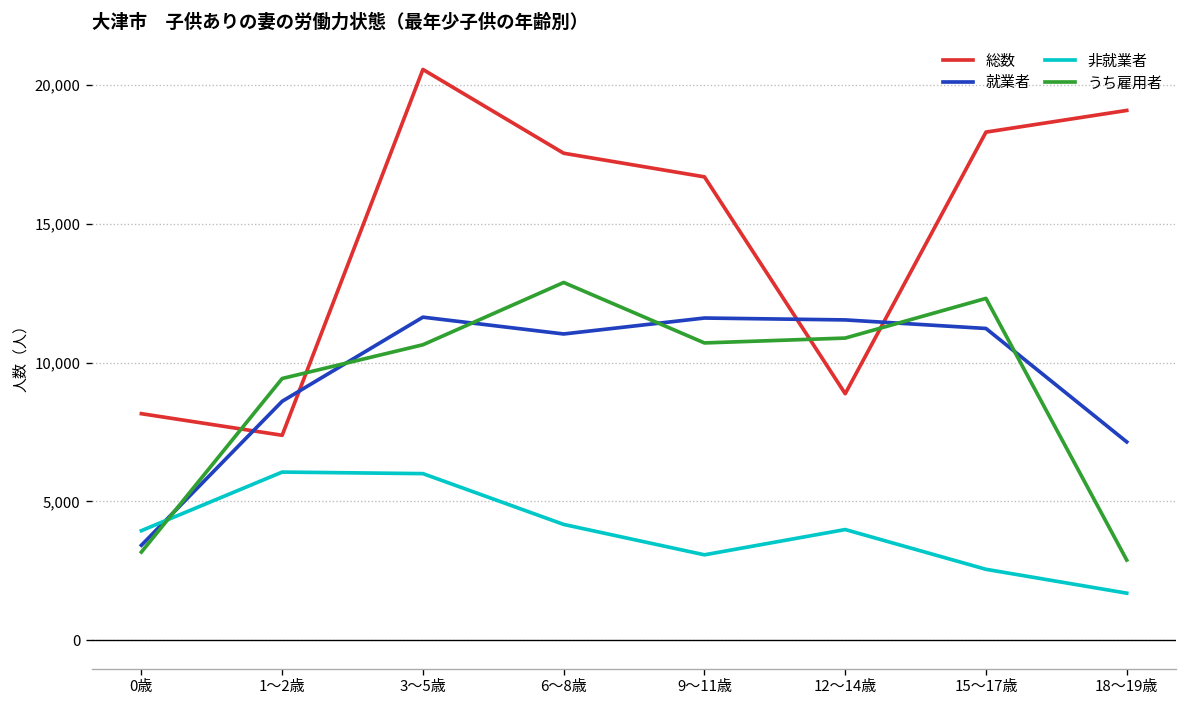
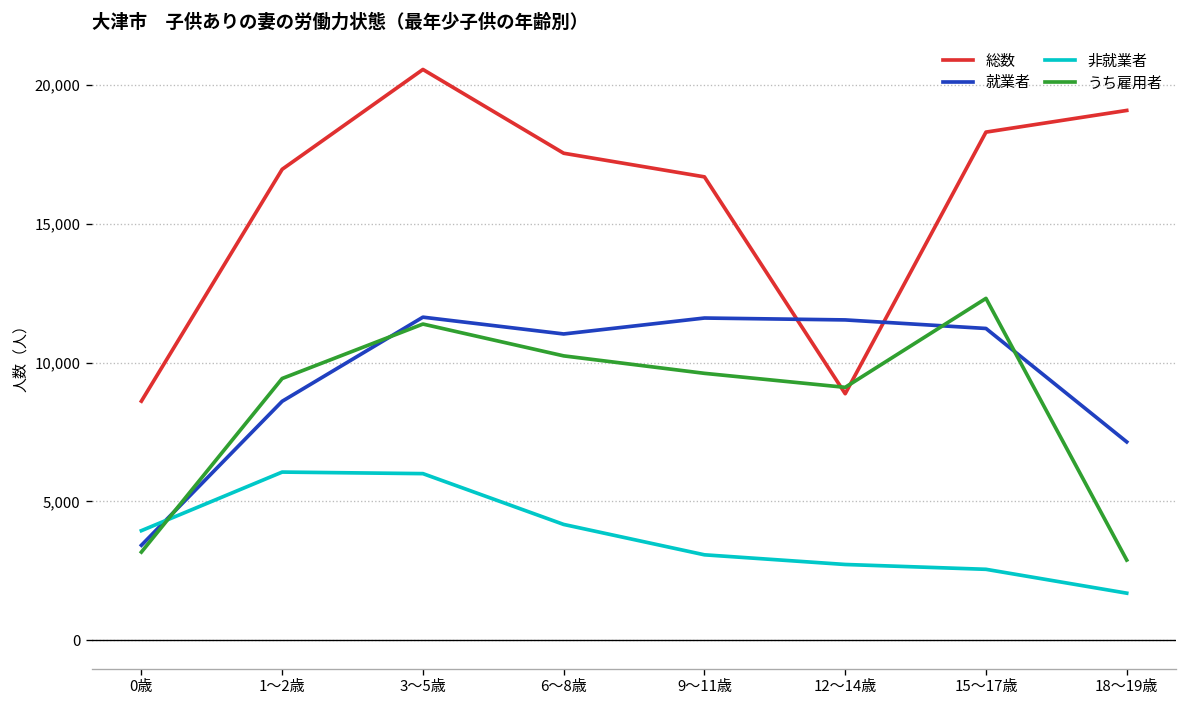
  {
    "総数": {
-     "0歳": "8,200",
-     "1～2歳": "7,400",
+     "0歳": "8,600",
+     "1～2歳": "17,000",
      "3～5歳": "20,600",
      "6～8歳": "17,500",
      "9～11歳": "16,700",
      "12～14歳": "8,900",
      "15～17歳": "18,300",
      "18～19歳": "19,100"
    },
    "就業者": {
      "0歳": "3,400",
      "1～2歳": "8,600",
      "3～5歳": "11,600",
      "6～8歳": "11,000",
      "9～11歳": "11,600",
      "12～14歳": "11,500",
      "15～17歳": "11,200",
      "18～19歳": "7,100"
    },
    "非就業者": {
      "0歳": "3,900",
      "1～2歳": "6,100",
      "3～5歳": "6,000",
      "6～8歳": "4,200",
      "9～11歳": "3,100",
-     "12～14歳": "4,000",
+     "12～14歳": "2,700",
      "15～17歳": "2,600",
      "18～19歳": "1,700"
    },
    "うち雇用者": {
      "0歳": "3,200",
      "1～2歳": "9,400",
-     "3～5歳": "10,600",
-     "6～8歳": "12,900",
-     "9～11歳": "10,700",
-     "12～14歳": "10,900",
+     "3～5歳": "11,400",
+     "6～8歳": "10,200",
+     "9～11歳": "9,600",
+     "12～14歳": "9,100",
      "15～17歳": "12,300",
      "18～19歳": "2,900"
    }
  }
